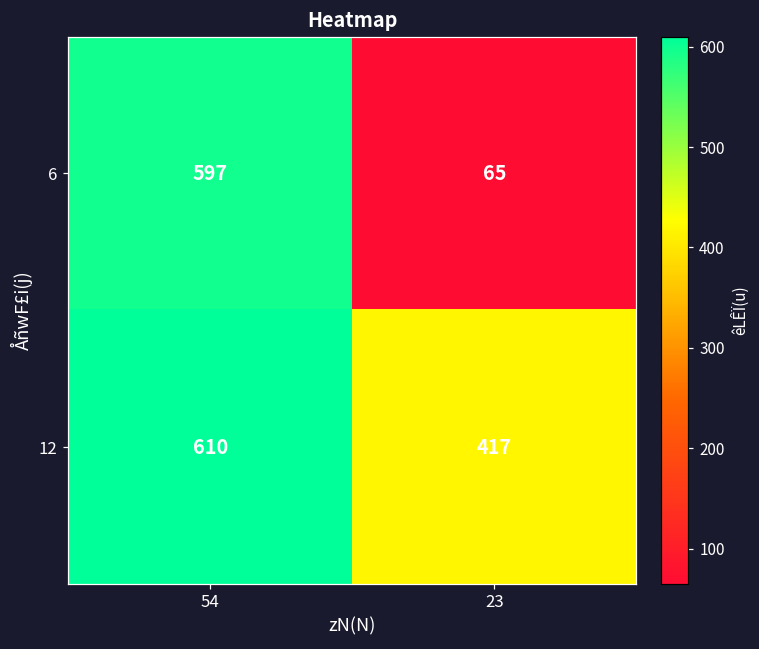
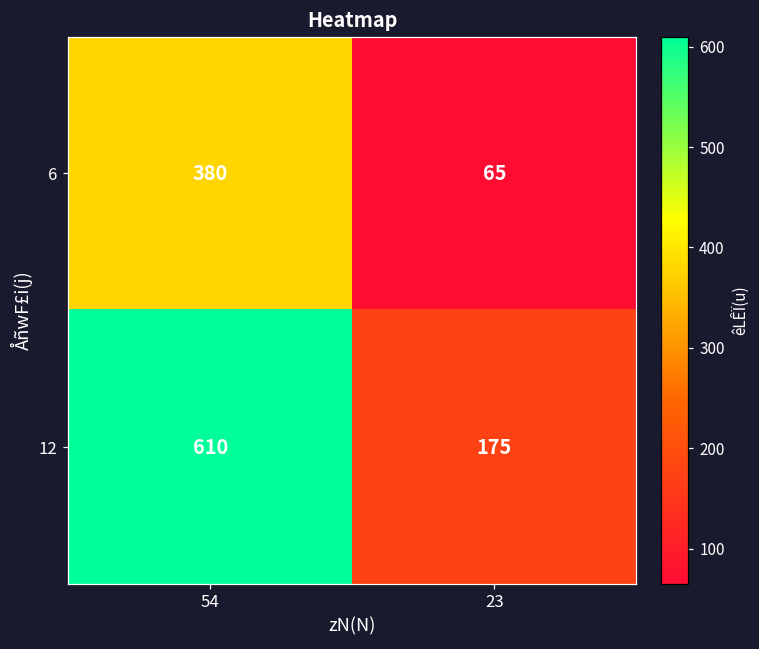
  {
    "6": {
-     "54": 597,
+     "54": 380,
      "23": 65
    },
    "12": {
      "54": 610,
-     "23": 417
+     "23": 175
    }
  }
